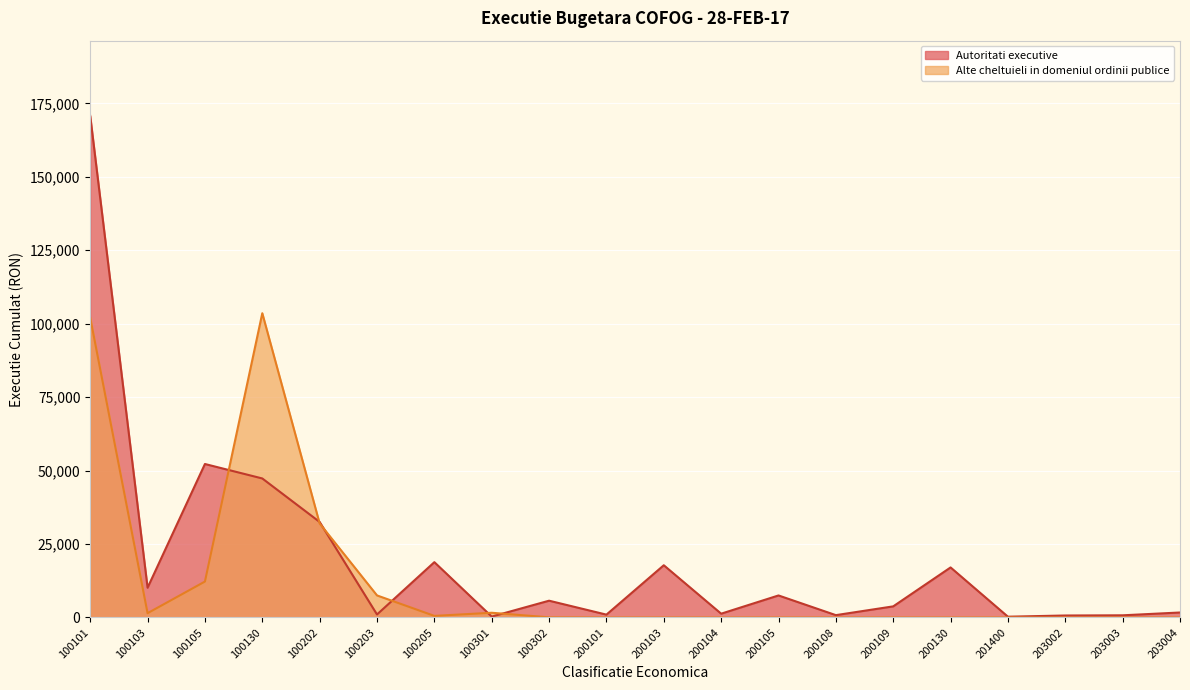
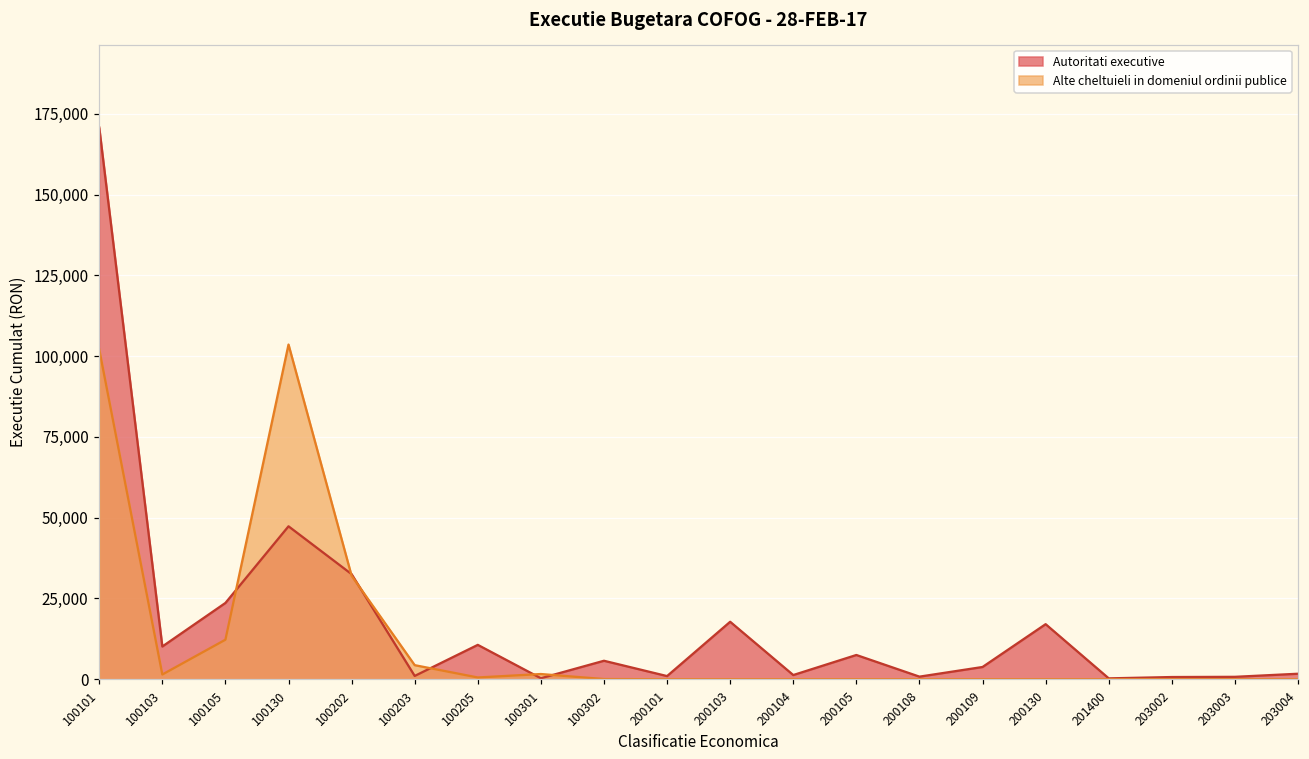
  {
    "Autoritati executive": {
      "100101": "171,000",
      "100103": "10,000",
-     "100105": "52,000",
+     "100105": "24,000",
      "100130": "47,000",
      "100203": "1,000",
-     "100205": "19,000",
+     "100205": "11,000",
      "100301": "0",
      "100302": "6,000",
      "200101": "1,000",
      "200103": "18,000",
      "200104": "1,000",
      "200105": "8,000",
      "200109": "4,000",
      "200130": "17,000",
      "203004": "2,000"
    },
    "Alte cheltuieli in domeniul ordinii publice": {
      "100101": "102,000",
      "100103": "1,000",
      "100105": "12,000",
      "100130": "104,000",
-     "100203": "8,000",
+     "100203": "4,000",
      "100205": "1,000",
      "100301": "2,000",
      "100302": "0",
      "200101": "0",
      "200103": "0",
      "200104": "0",
      "200105": "0",
      "200109": "0",
      "200130": "0",
      "203004": "0"
    }
  }
